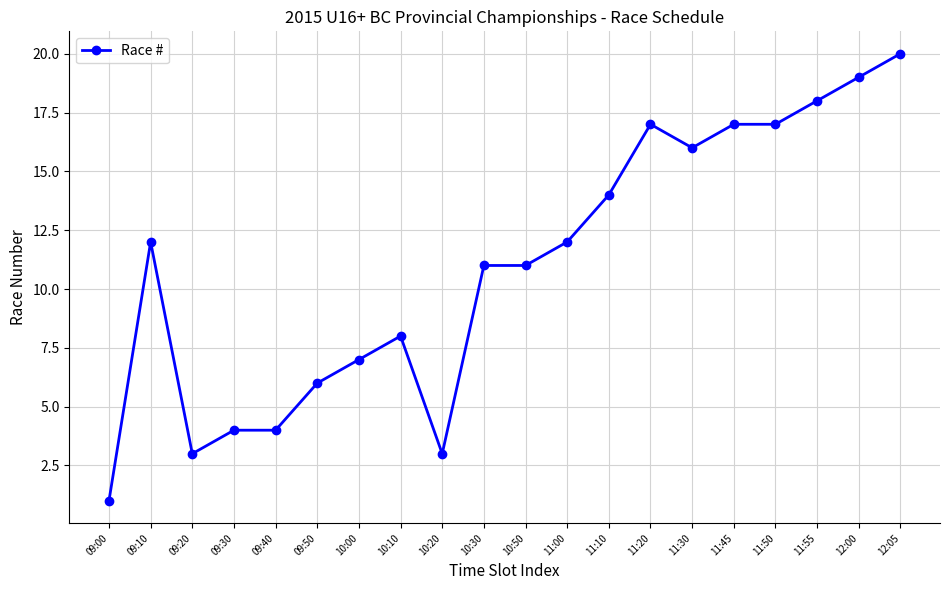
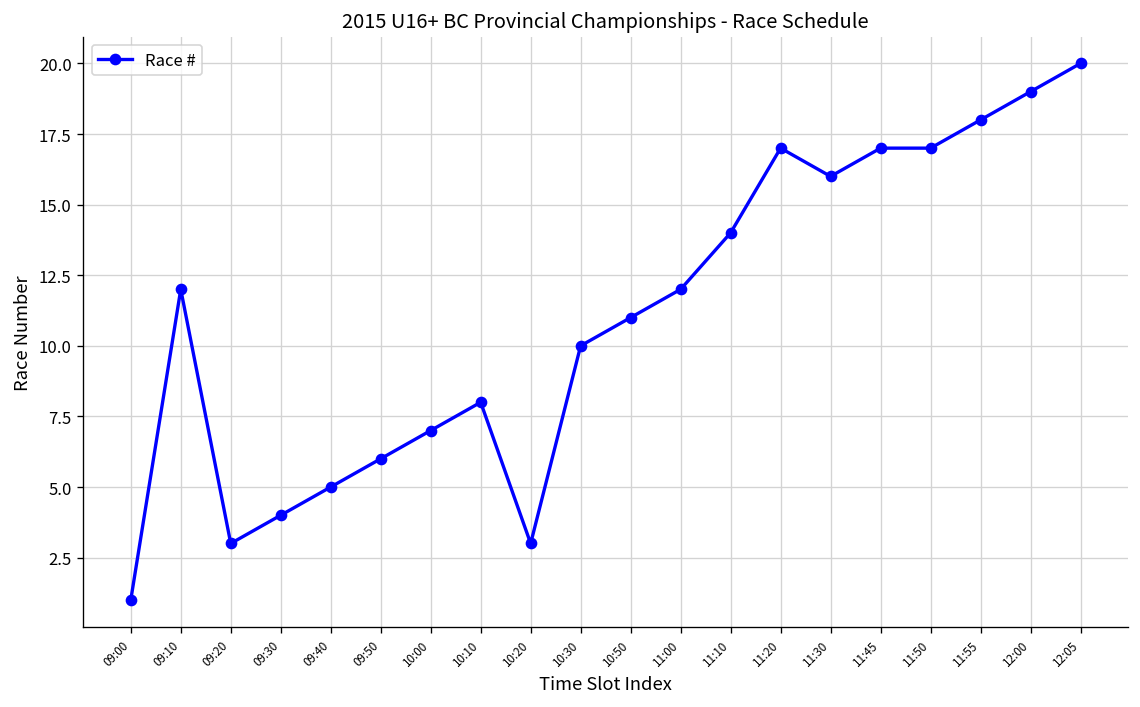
  {
    "09:00": 1,
    "09:10": 12,
    "09:20": 3,
    "09:30": 4,
-   "09:40": 4,
+   "09:40": 5,
    "09:50": 6,
    "10:00": 7,
    "10:10": 8,
    "10:20": 3,
-   "10:30": 11,
+   "10:30": 10,
    "10:50": 11,
    "11:00": 12,
    "11:10": 14,
    "11:20": 17,
    "11:30": 16,
    "11:45": 17,
    "11:50": 17,
    "11:55": 18,
    "12:00": 19,
    "12:05": 20
  }
